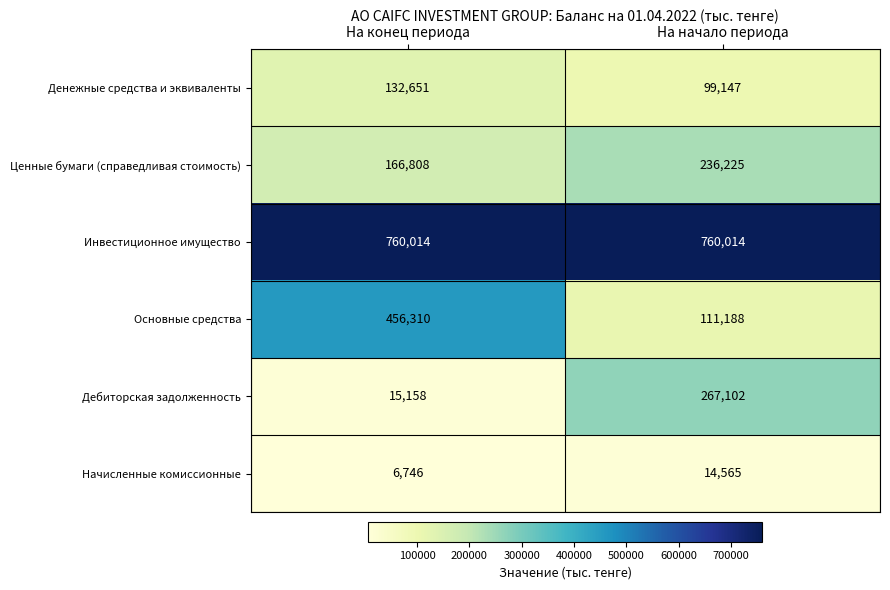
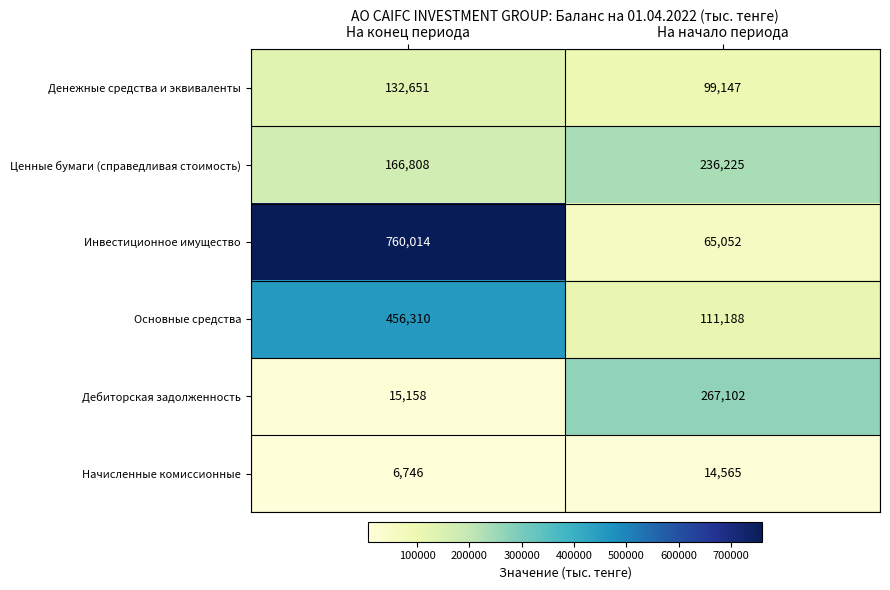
  {
    "Денежные средства и эквиваленты": {
      "На конец периода": "132,651",
      "На начало периода": "99,147"
    },
    "Ценные бумаги (справедливая стоимость)": {
      "На конец периода": "166,808",
      "На начало периода": "236,225"
    },
    "Инвестиционное имущество": {
      "На конец периода": "760,014",
-     "На начало периода": "760,014"
+     "На начало периода": "65,052"
    },
    "Основные средства": {
      "На конец периода": "456,310",
      "На начало периода": "111,188"
    },
    "Дебиторская задолженность": {
      "На конец периода": "15,158",
      "На начало периода": "267,102"
    },
    "Начисленные комиссионные": {
      "На конец периода": "6,746",
      "На начало периода": "14,565"
    }
  }
